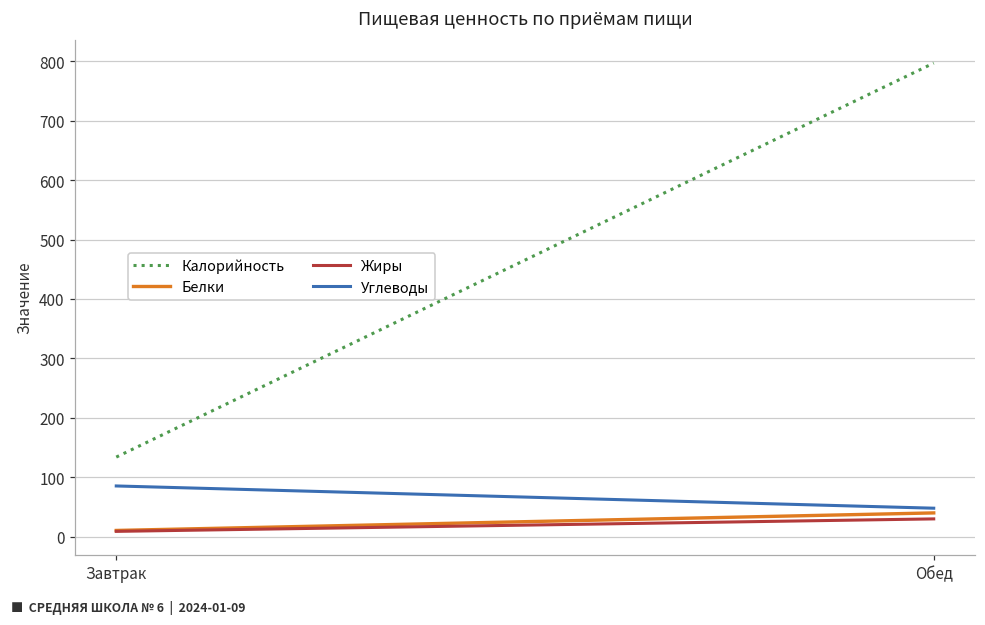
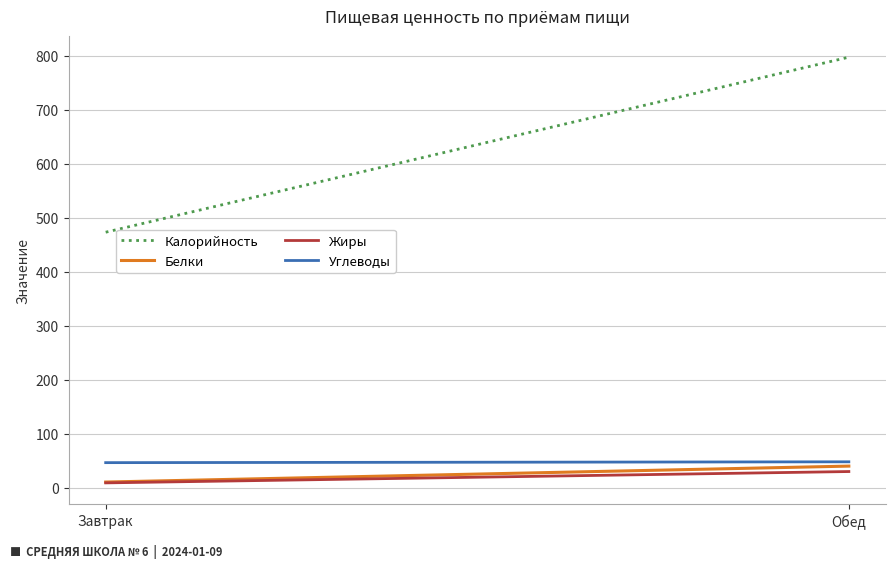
  {
    "Калорийность": {
-     "Завтрак": 130,
+     "Завтрак": 470,
      "Обед": 800
    },
    "Белки": {
      "Обед": 40
    },
    "Жиры": {
      "Обед": 30
    },
    "Углеводы": {
-     "Завтрак": 90,
+     "Завтрак": 50,
      "Обед": 50
    }
  }
